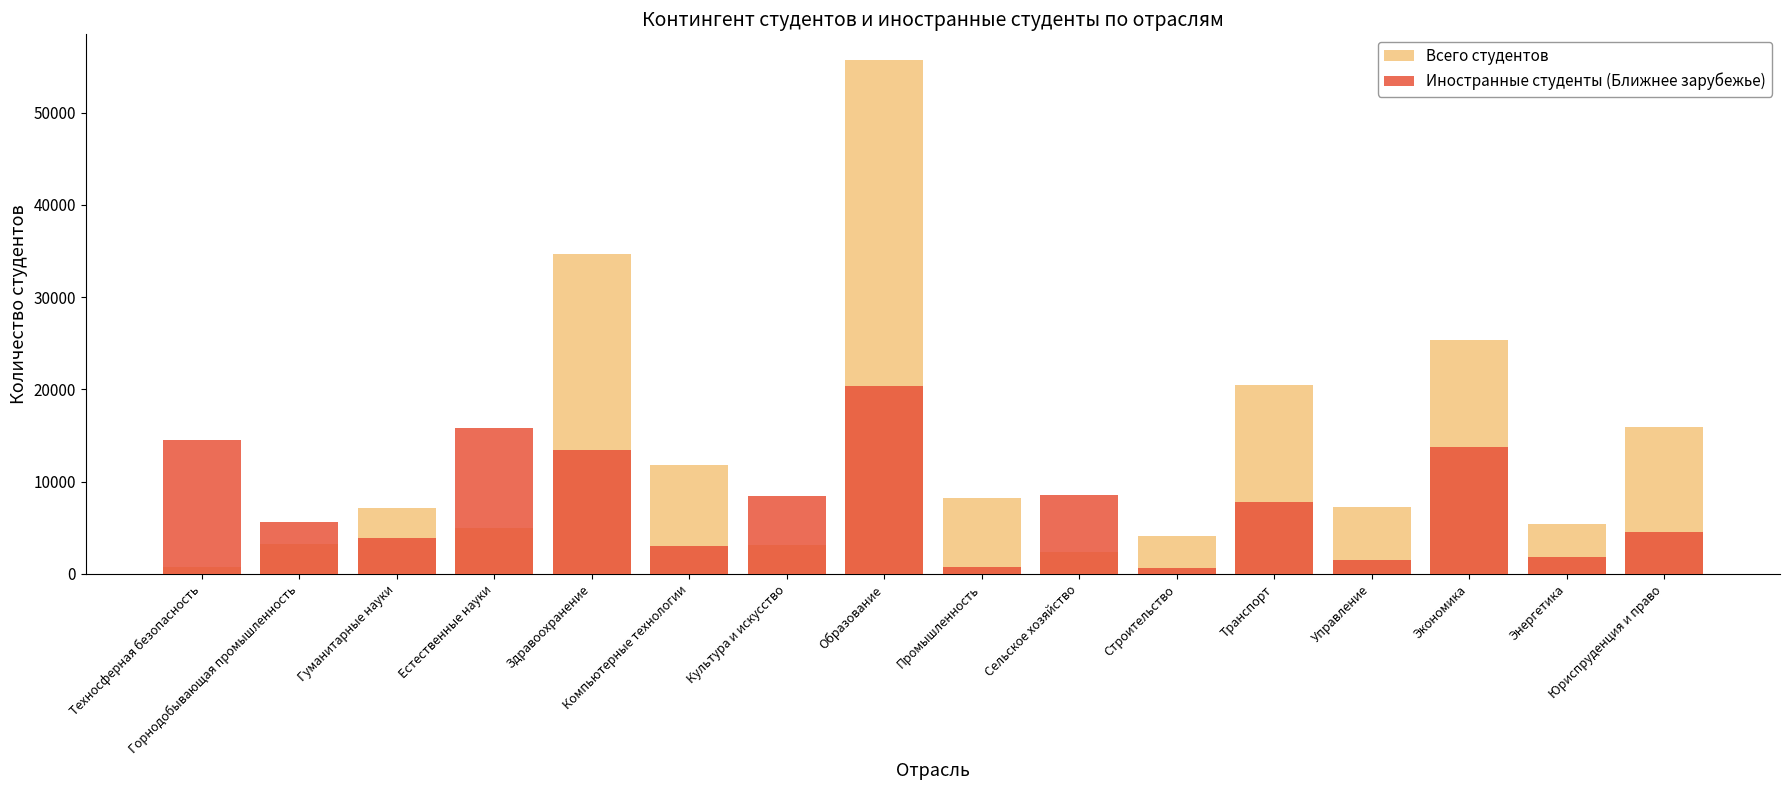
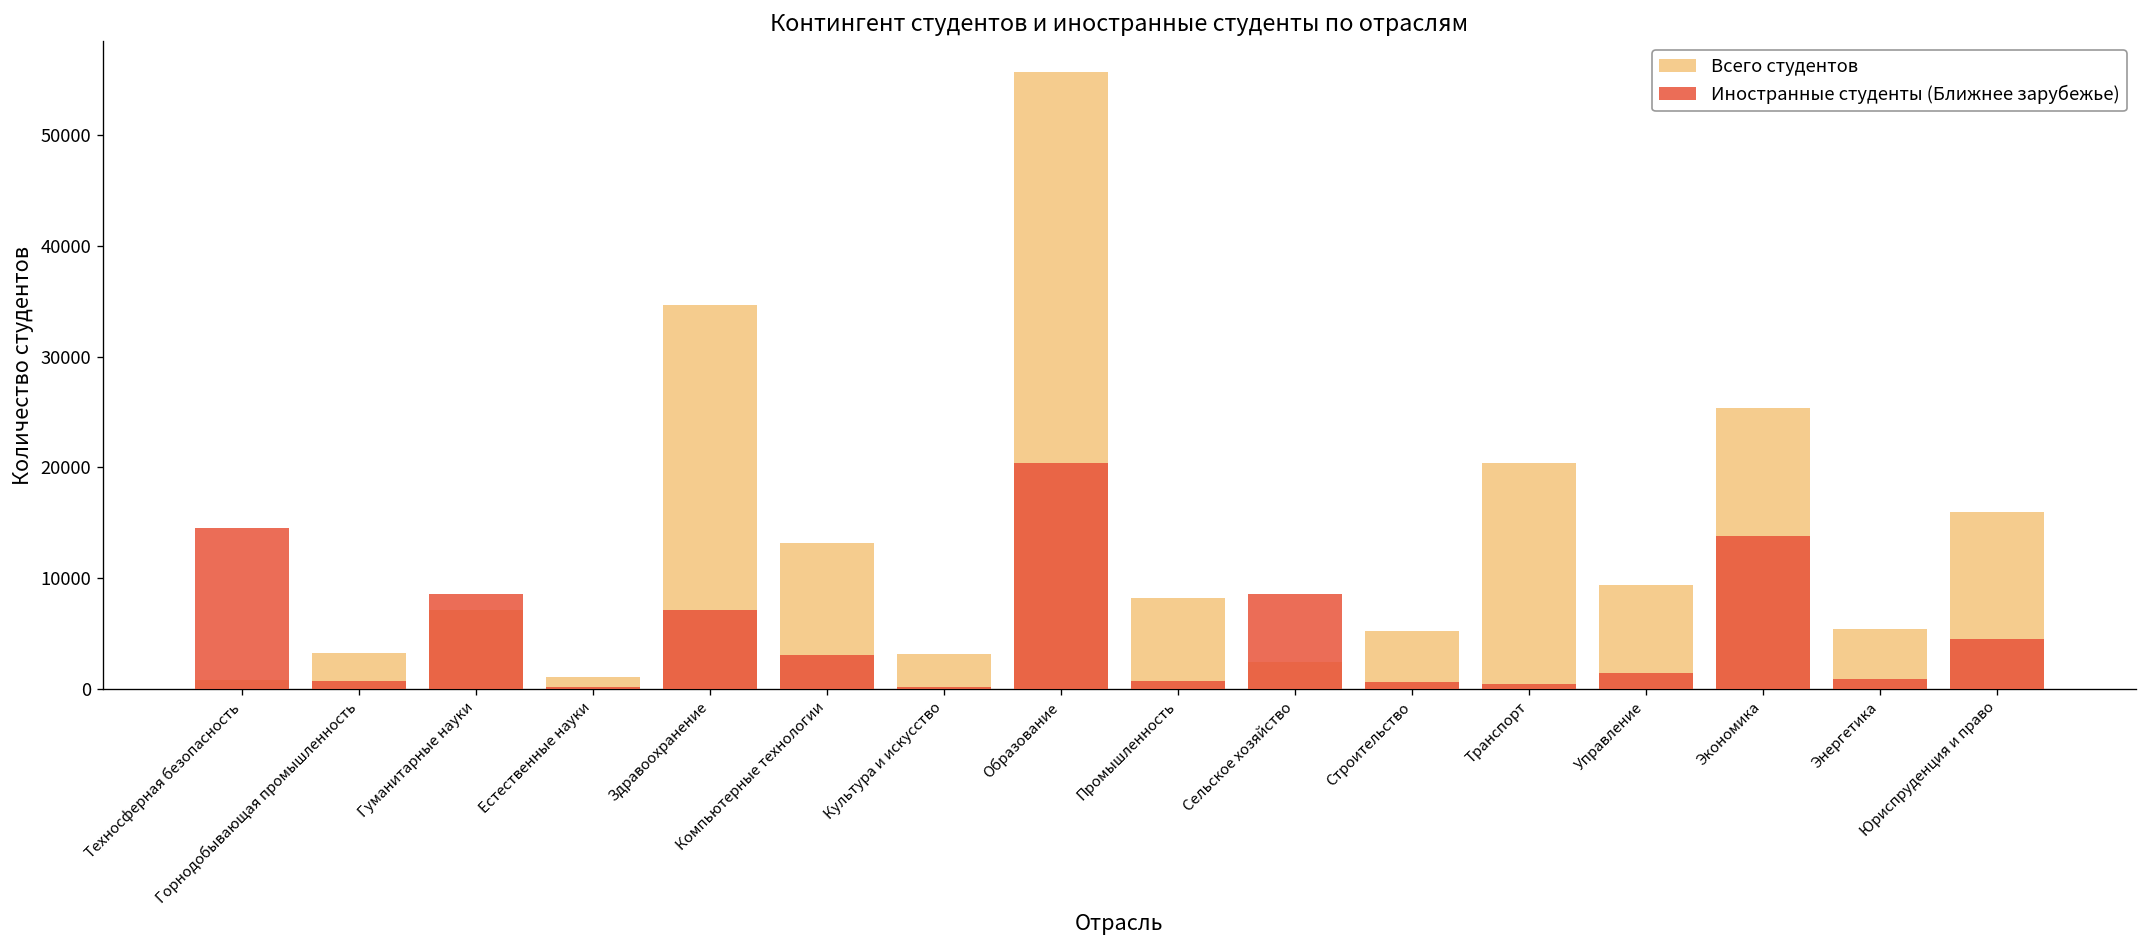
  {
    "Всего студентов": {
-     "Естественные науки": 5000,
+     "Естественные науки": 1000,
      "Здравоохранение": 35000,
-     "Компьютерные технологии": 12000,
+     "Компьютерные технологии": 13000,
      "Образование": 56000,
      "Промышленность": 8000,
-     "Строительство": 4000,
+     "Строительство": 5000,
      "Транспорт": 20000,
-     "Управление": 7000,
+     "Управление": 9000,
      "Экономика": 25000,
      "Энергетика": 5000,
      "Юриспруденция и право": 16000
    },
    "Иностранные студенты (Ближнее зарубежье)": {
      "Техносферная безопасность": 15000,
-     "Горнодобывающая промышленность": 6000,
-     "Гуманитарные науки": 4000,
-     "Естественные науки": 16000,
-     "Здравоохранение": 13000,
-     "Культура и искусство": 8000,
+     "Горнодобывающая промышленность": 1000,
+     "Гуманитарные науки": 9000,
+     "Естественные науки": 0,
+     "Здравоохранение": 7000,
+     "Культура и искусство": 0,
      "Сельское хозяйство": 9000,
-     "Транспорт": 8000,
-     "Энергетика": 2000
+     "Транспорт": 0,
+     "Энергетика": 1000
    }
  }
